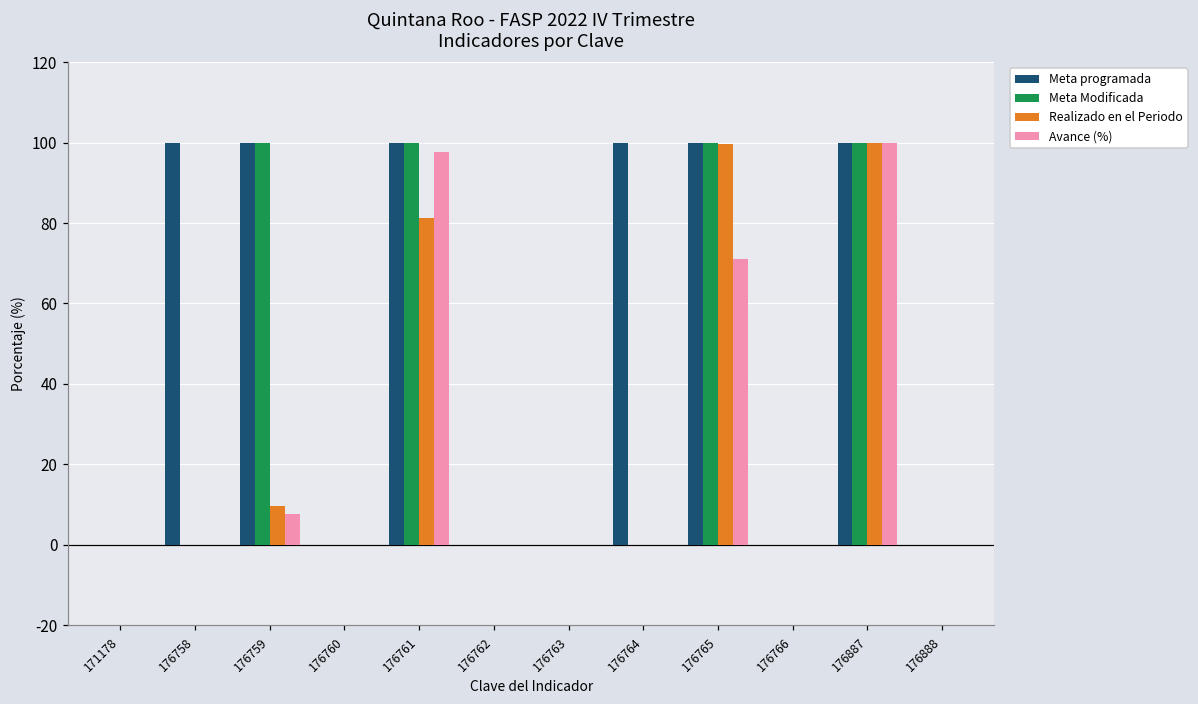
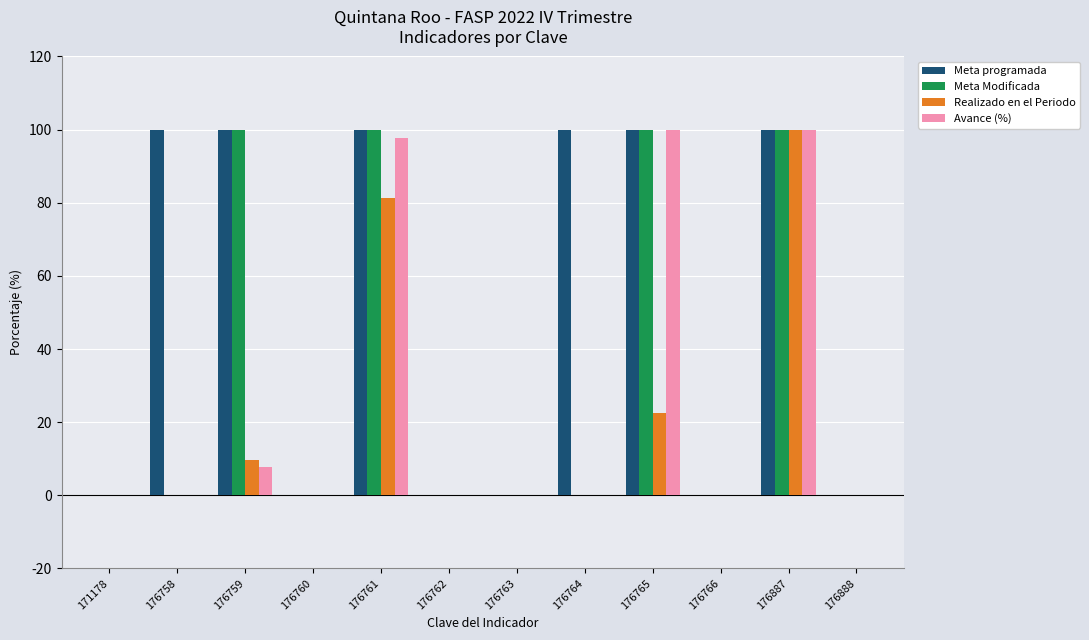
  {
    "Meta programada": {
      "171178": 0,
      "176758": 100,
      "176759": 100,
      "176760": 0,
      "176761": 100,
      "176762": 0,
      "176763": 0,
      "176764": 100,
      "176765": 100,
      "176766": 0,
      "176887": 100,
      "176888": 0
    },
    "Meta Modificada": {
      "171178": 0,
      "176758": 0,
      "176759": 100,
      "176760": 0,
      "176761": 100,
      "176762": 0,
      "176763": 0,
      "176764": 0,
      "176765": 100,
      "176766": 0,
      "176887": 100,
      "176888": 0
    },
    "Realizado en el Periodo": {
      "171178": 0,
      "176758": 0,
      "176759": 10,
      "176760": 0,
      "176761": 81,
      "176762": 0,
      "176763": 0,
      "176764": 0,
-     "176765": 100,
+     "176765": 22,
      "176766": 0,
      "176887": 100,
      "176888": 0
    },
    "Avance (%)": {
      "171178": 0,
      "176758": 0,
      "176759": 8,
      "176760": 0,
      "176761": 98,
      "176762": 0,
      "176763": 0,
      "176764": 0,
-     "176765": 71,
+     "176765": 100,
      "176766": 0,
      "176887": 100,
      "176888": 0
    }
  }
